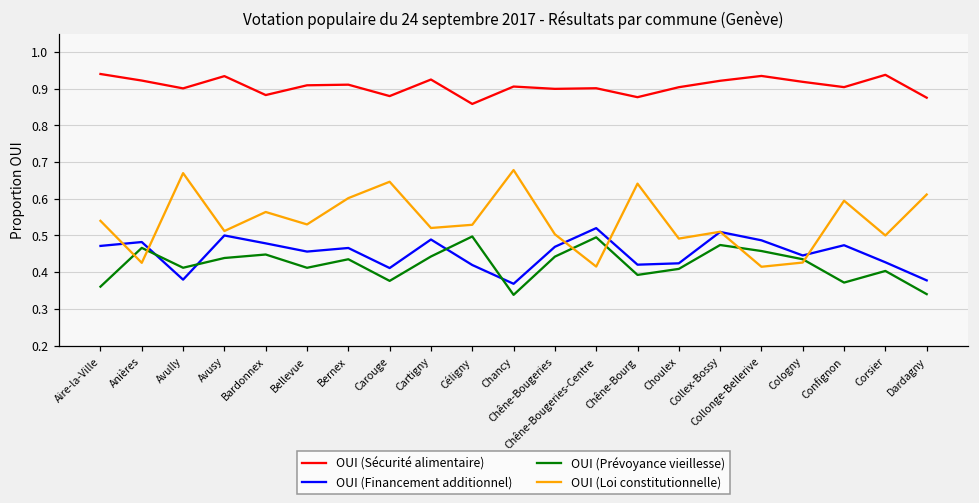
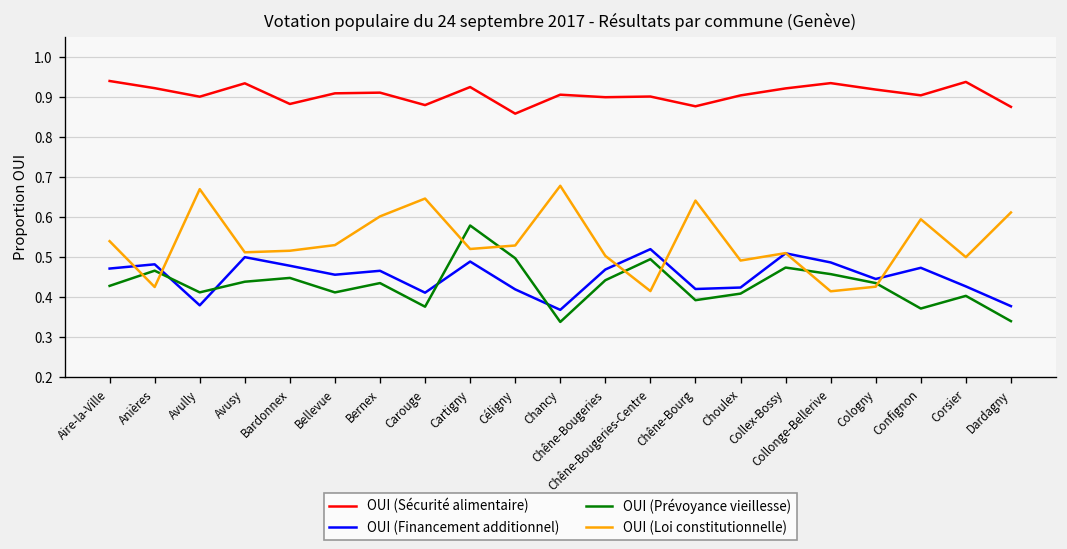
  {
    "OUI (Sécurité alimentaire)": {
      "Aire-la-Ville": 0.94,
      "Anières": 0.92,
      "Avully": 0.90,
      "Avusy": 0.93,
      "Bardonnex": 0.88,
      "Bellevue": 0.91,
      "Bernex": 0.91,
      "Carouge": 0.88,
      "Cartigny": 0.93,
      "Céligny": 0.86,
      "Chancy": 0.91,
      "Chêne-Bougeries": 0.90,
      "Chêne-Bougeries-Centre": 0.90,
      "Chêne-Bourg": 0.88,
      "Choulex": 0.90,
      "Collex-Bossy": 0.92,
      "Collonge-Bellerive": 0.93,
      "Cologny": 0.92,
      "Confignon": 0.90,
      "Corsier": 0.94,
      "Dardagny": 0.88
    },
    "OUI (Financement additionnel)": {
      "Aire-la-Ville": 0.47,
      "Anières": 0.48,
      "Avully": 0.38,
      "Avusy": 0.50,
      "Bardonnex": 0.48,
      "Bellevue": 0.46,
      "Bernex": 0.47,
      "Carouge": 0.41,
      "Cartigny": 0.49,
      "Céligny": 0.42,
      "Chancy": 0.37,
      "Chêne-Bougeries": 0.47,
      "Chêne-Bougeries-Centre": 0.52,
      "Chêne-Bourg": 0.42,
      "Choulex": 0.42,
      "Collonge-Bellerive": 0.49,
      "Cologny": 0.45,
      "Confignon": 0.47,
      "Corsier": 0.43,
      "Dardagny": 0.38
    },
    "OUI (Prévoyance vieillesse)": {
-     "Aire-la-Ville": 0.36,
+     "Aire-la-Ville": 0.43,
      "Anières": 0.47,
      "Avully": 0.41,
      "Avusy": 0.44,
      "Bardonnex": 0.45,
      "Bellevue": 0.41,
      "Bernex": 0.44,
      "Carouge": 0.38,
-     "Cartigny": 0.44,
+     "Cartigny": 0.58,
      "Céligny": 0.50,
      "Chancy": 0.34,
      "Chêne-Bougeries": 0.44,
      "Chêne-Bougeries-Centre": 0.50,
      "Chêne-Bourg": 0.39,
      "Choulex": 0.41,
      "Collex-Bossy": 0.47,
      "Collonge-Bellerive": 0.46,
      "Cologny": 0.44,
      "Confignon": 0.37,
      "Corsier": 0.40,
      "Dardagny": 0.34
    },
    "OUI (Loi constitutionnelle)": {
      "Aire-la-Ville": 0.54,
      "Anières": 0.43,
      "Avully": 0.67,
      "Avusy": 0.51,
-     "Bardonnex": 0.56,
+     "Bardonnex": 0.52,
      "Bellevue": 0.53,
      "Bernex": 0.60,
      "Carouge": 0.65,
      "Cartigny": 0.52,
      "Céligny": 0.53,
      "Chancy": 0.68,
      "Chêne-Bougeries": 0.50,
      "Chêne-Bougeries-Centre": 0.42,
      "Chêne-Bourg": 0.64,
      "Choulex": 0.49,
      "Collonge-Bellerive": 0.41,
      "Cologny": 0.43,
      "Confignon": 0.59,
      "Corsier": 0.50,
      "Dardagny": 0.61
    }
  }
